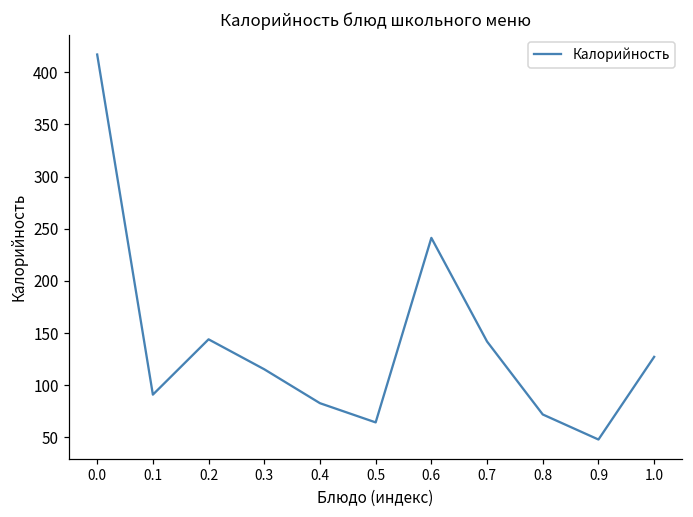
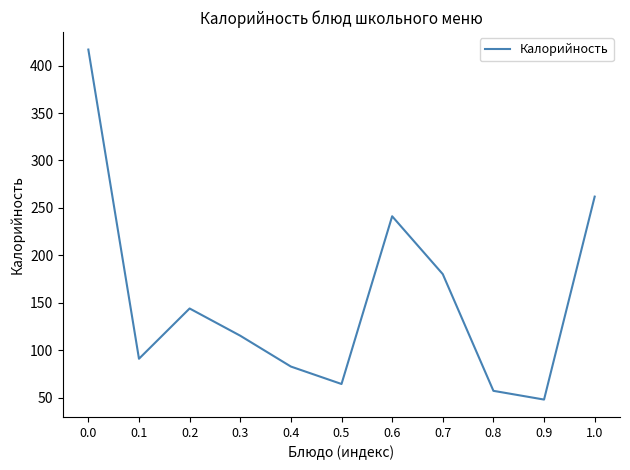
  {
    "0.0": 420,
    "0.1": 90,
    "0.2": 140,
    "0.3": 120,
    "0.4": 80,
    "0.5": 60,
    "0.6": 240,
-   "0.7": 140,
-   "0.8": 70,
+   "0.7": 180,
+   "0.8": 60,
    "0.9": 50,
-   "1.0": 130
+   "1.0": 260
  }
